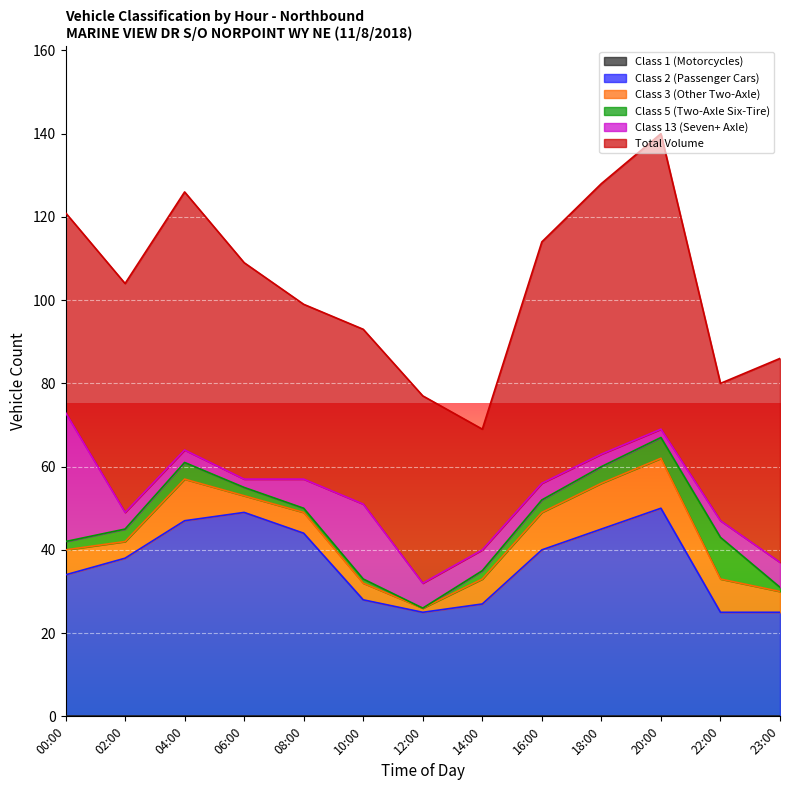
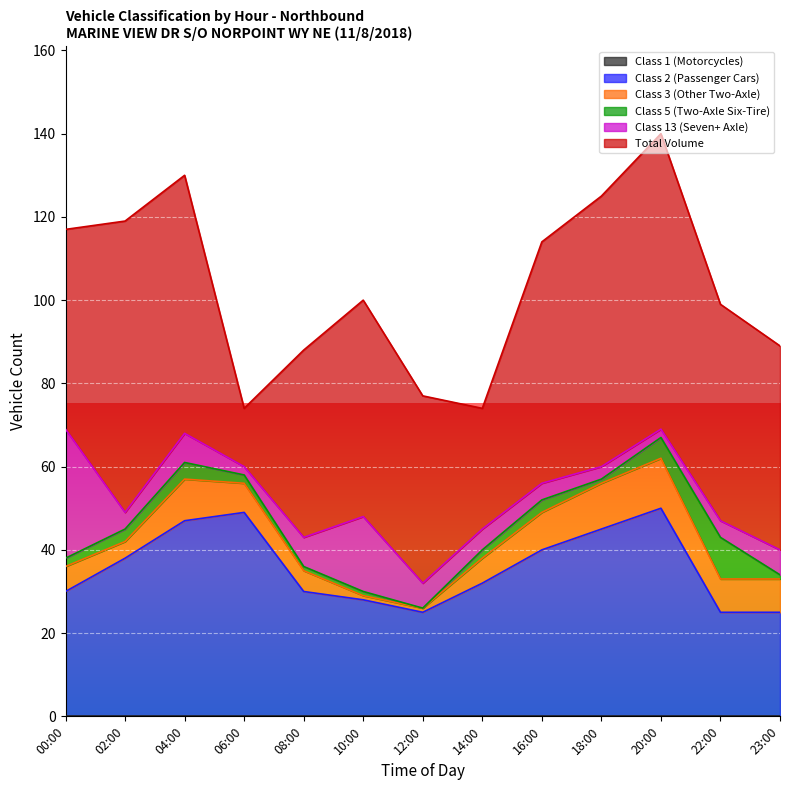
  {
    "Class 1 (Motorcycles)": {
      "00:00": 0,
      "02:00": 0,
      "04:00": 0,
      "06:00": 0,
      "08:00": 0,
      "10:00": 0,
      "12:00": 0,
      "14:00": 0,
      "16:00": 0,
      "18:00": 0,
      "20:00": 0,
      "22:00": 0,
      "23:00": 0
    },
    "Class 2 (Passenger Cars)": {
-     "00:00": 34,
+     "00:00": 30,
      "02:00": 38,
      "04:00": 47,
      "06:00": 49,
-     "08:00": 44,
+     "08:00": 30,
      "10:00": 28,
      "12:00": 25,
-     "14:00": 27,
+     "14:00": 32,
      "16:00": 40,
      "18:00": 45,
      "20:00": 50,
      "22:00": 25,
      "23:00": 25
    },
    "Class 3 (Other Two-Axle)": {
      "00:00": 6,
      "02:00": 4,
      "04:00": 10,
-     "06:00": 4,
+     "06:00": 7,
      "08:00": 5,
-     "10:00": 4,
+     "10:00": 1,
      "14:00": 6,
      "16:00": 9,
      "18:00": 11,
      "20:00": 12,
      "22:00": 8,
-     "23:00": 5
+     "23:00": 8
    },
    "Class 5 (Two-Axle Six-Tire)": {
      "00:00": 2,
      "02:00": 3,
      "04:00": 4,
      "06:00": 2,
      "08:00": 1,
      "10:00": 1,
      "14:00": 2,
      "16:00": 3,
-     "18:00": 4,
+     "18:00": 1,
      "20:00": 5,
      "22:00": 10,
      "23:00": 1
    },
    "Class 13 (Seven+ Axle)": {
      "00:00": 31,
      "02:00": 4,
-     "04:00": 3,
+     "04:00": 7,
      "06:00": 2,
      "08:00": 7,
      "10:00": 18,
      "12:00": 6,
      "14:00": 5,
      "16:00": 4,
      "18:00": 3,
      "20:00": 2,
      "22:00": 4,
      "23:00": 6
    },
    "Total Volume": {
      "00:00": 48,
-     "02:00": 55,
+     "02:00": 70,
      "04:00": 62,
-     "06:00": 52,
-     "08:00": 42,
-     "10:00": 42,
+     "06:00": 14,
+     "08:00": 45,
+     "10:00": 52,
      "12:00": 45,
      "14:00": 29,
      "16:00": 58,
      "18:00": 65,
-     "22:00": 33,
+     "22:00": 52,
      "23:00": 49
    }
  }
